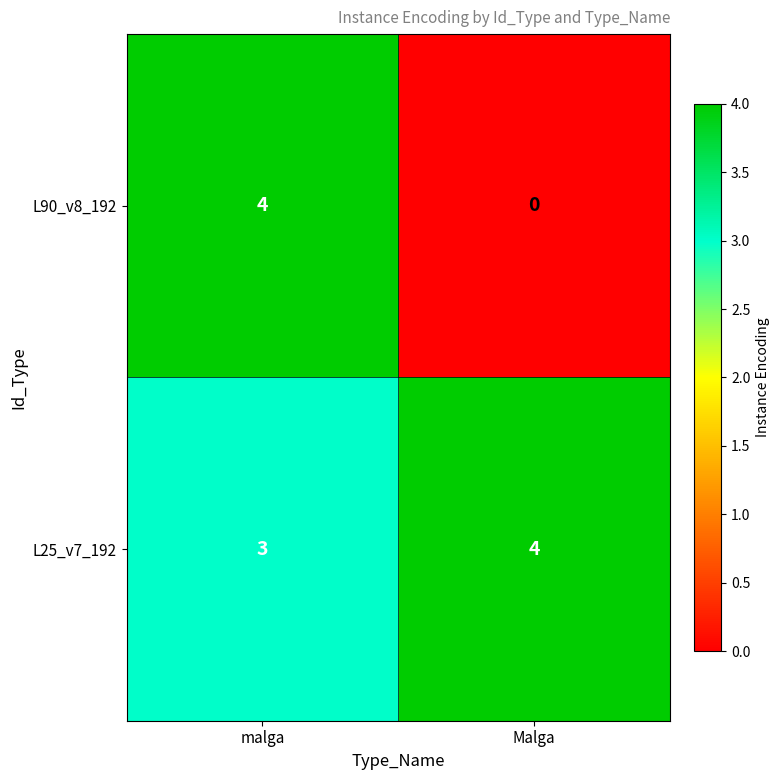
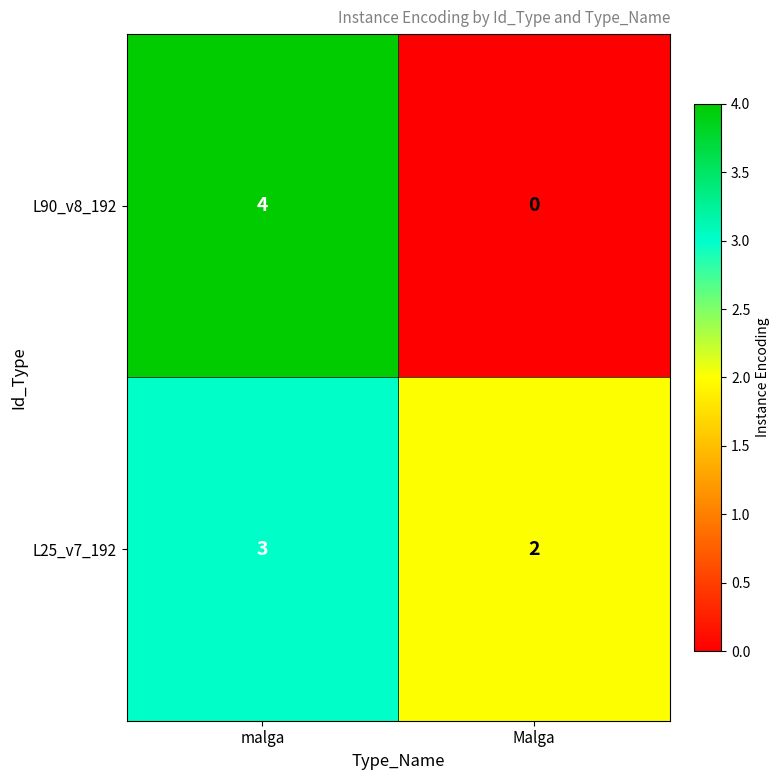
  {
    "L90_v8_192": {
      "malga": 4,
      "Malga": 0
    },
    "L25_v7_192": {
      "malga": 3,
-     "Malga": 4
+     "Malga": 2
    }
  }
